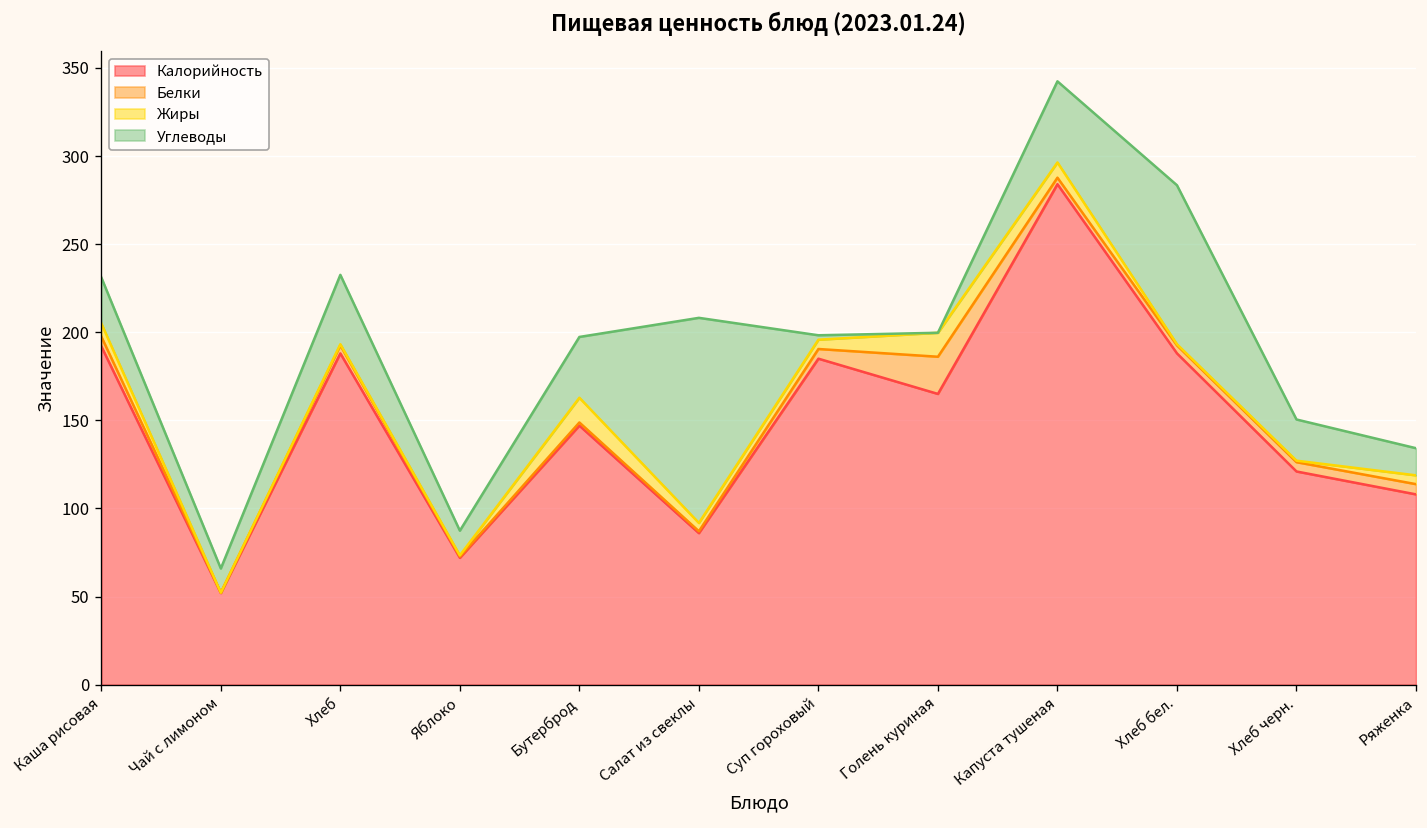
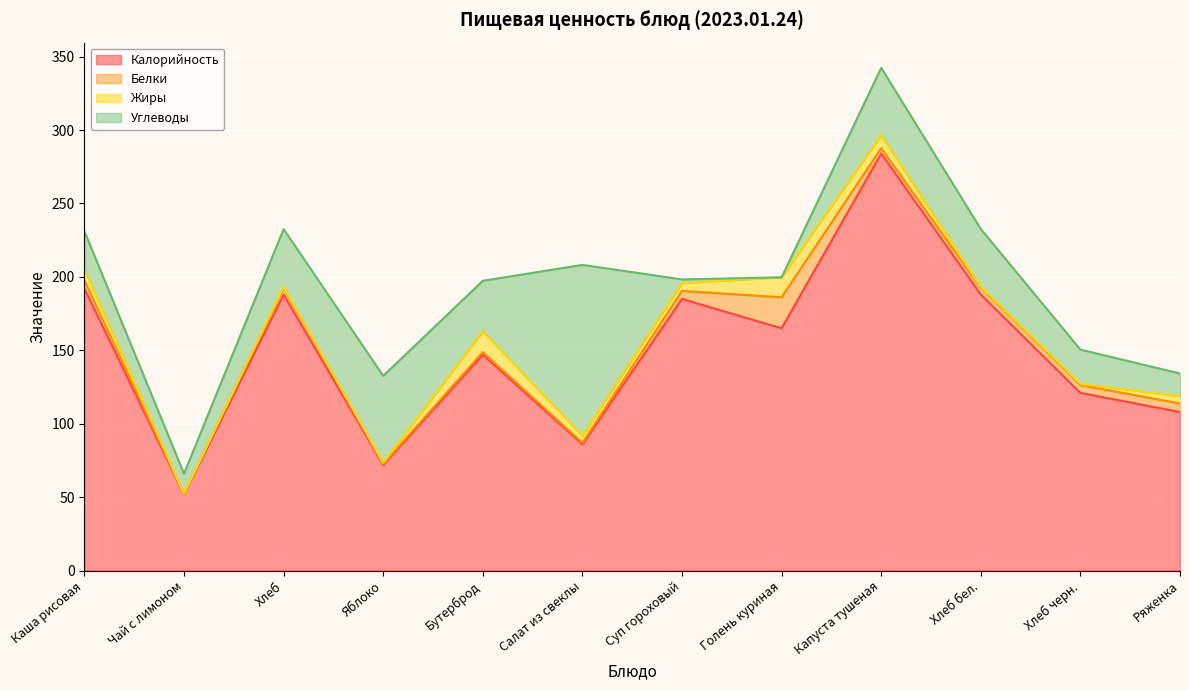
  {
    "Калорийность": {
      "Каша рисовая": 192,
      "Хлеб": 188,
      "Бутерброд": 147,
      "Суп гороховый": 185,
      "Голень куриная": 165,
      "Капуста тушеная": 284,
      "Хлеб бел.": 188,
      "Хлеб черн.": 121,
      "Ряженка": 108
    },
    "Углеводы": {
      "Каша рисовая": 26,
      "Чай с лимоном": 14,
      "Хлеб": 39,
-     "Яблоко": 14,
+     "Яблоко": 59,
      "Бутерброд": 35,
      "Салат из свеклы": 116,
      "Суп гороховый": 3,
      "Капуста тушеная": 46,
-     "Хлеб бел.": 90,
+     "Хлеб бел.": 39,
      "Хлеб черн.": 23,
      "Ряженка": 15
    }
  }
